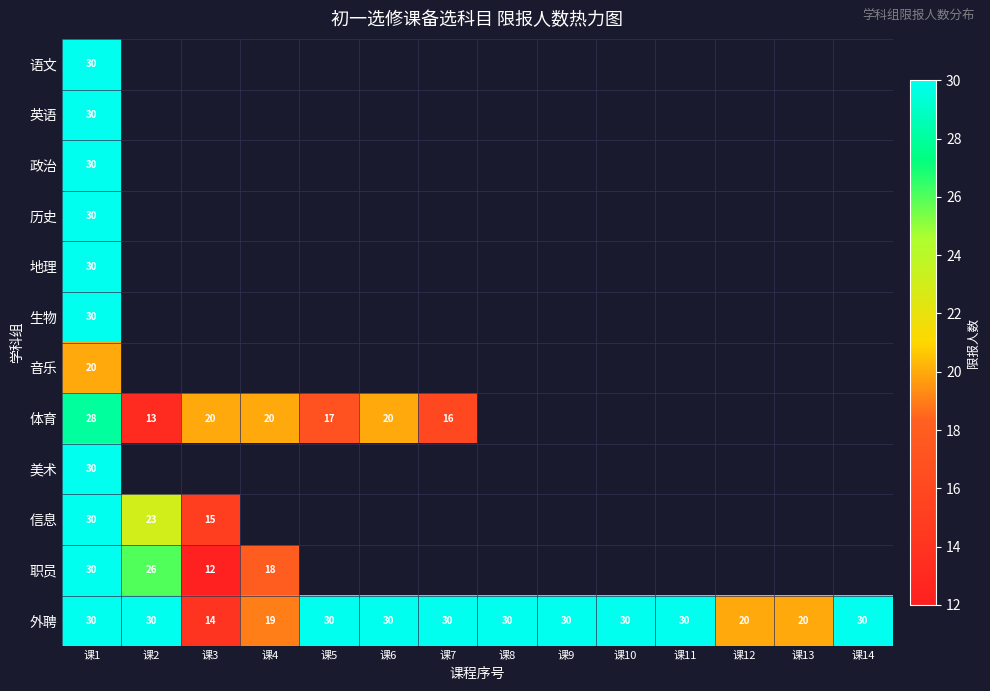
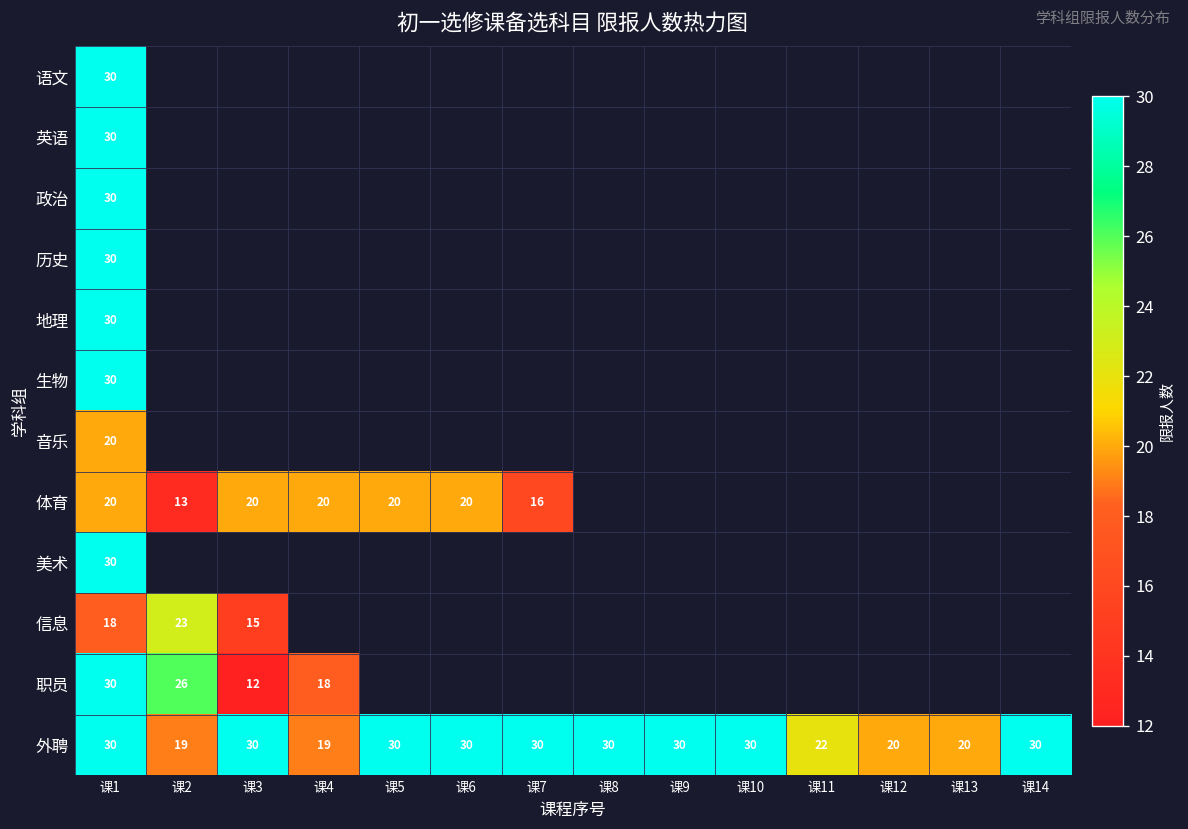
  {
    "语文": {
      "课1": 30
    },
    "英语": {
      "课1": 30
    },
    "政治": {
      "课1": 30
    },
    "历史": {
      "课1": 30
    },
    "地理": {
      "课1": 30
    },
    "生物": {
      "课1": 30
    },
    "音乐": {
      "课1": 20
    },
    "体育": {
-     "课1": 28,
+     "课1": 20,
      "课2": 13,
      "课3": 20,
      "课4": 20,
-     "课5": 17,
+     "课5": 20,
      "课6": 20,
      "课7": 16
    },
    "美术": {
      "课1": 30
    },
    "信息": {
-     "课1": 30,
+     "课1": 18,
      "课2": 23,
      "课3": 15
    },
    "职员": {
      "课1": 30,
      "课2": 26,
      "课3": 12,
      "课4": 18
    },
    "外聘": {
      "课1": 30,
-     "课2": 30,
-     "课3": 14,
+     "课2": 19,
+     "课3": 30,
      "课4": 19,
      "课5": 30,
      "课6": 30,
      "课7": 30,
      "课8": 30,
      "课9": 30,
      "课10": 30,
-     "课11": 30,
+     "课11": 22,
      "课12": 20,
      "课13": 20,
      "课14": 30
    }
  }
